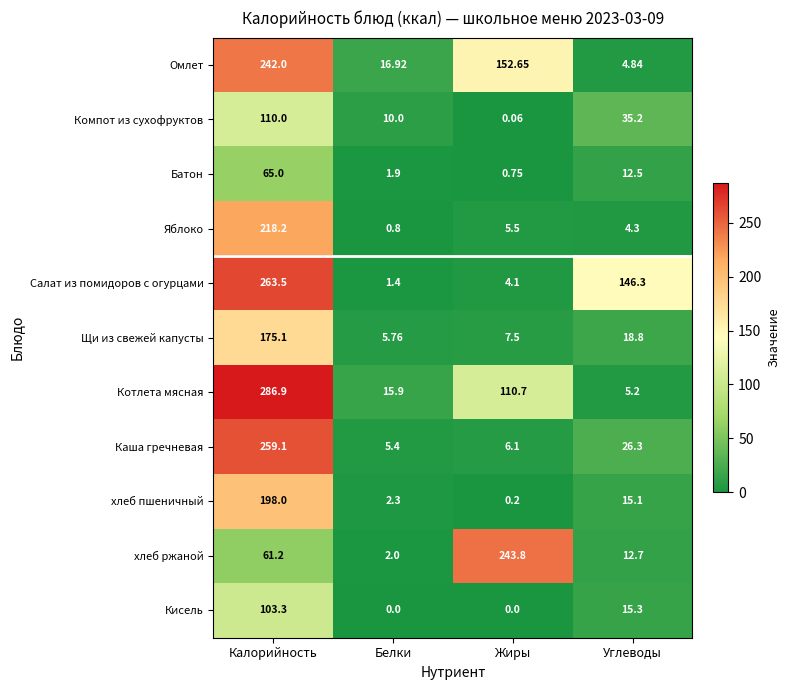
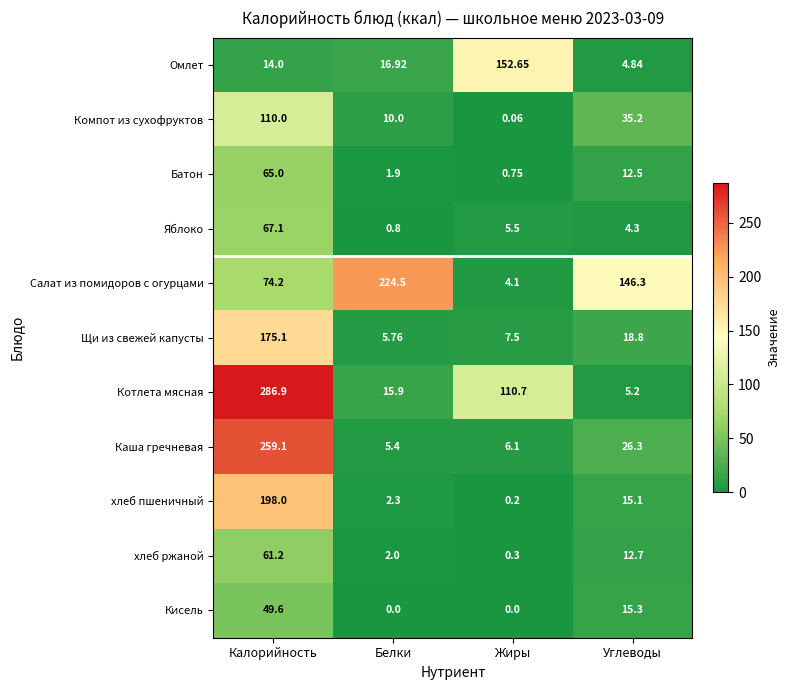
  {
    "Омлет": {
-     "Калорийность": 242.0,
+     "Калорийность": 14.0,
      "Белки": 16.92,
      "Жиры": 152.65,
      "Углеводы": 4.84
    },
    "Компот из сухофруктов": {
      "Калорийность": 110.0,
      "Белки": 10.0,
      "Жиры": 0.06,
      "Углеводы": 35.2
    },
    "Батон": {
      "Калорийность": 65.0,
      "Белки": 1.9,
      "Жиры": 0.75,
      "Углеводы": 12.5
    },
    "Яблоко": {
-     "Калорийность": 218.2,
+     "Калорийность": 67.1,
      "Белки": 0.8,
      "Жиры": 5.5,
      "Углеводы": 4.3
    },
    "Салат из помидоров с огурцами": {
-     "Калорийность": 263.5,
-     "Белки": 1.4,
+     "Калорийность": 74.2,
+     "Белки": 224.5,
      "Жиры": 4.1,
      "Углеводы": 146.3
    },
    "Щи из свежей капусты": {
      "Калорийность": 175.1,
      "Белки": 5.76,
      "Жиры": 7.5,
      "Углеводы": 18.8
    },
    "Котлета мясная": {
      "Калорийность": 286.9,
      "Белки": 15.9,
      "Жиры": 110.7,
      "Углеводы": 5.2
    },
    "Каша гречневая": {
      "Калорийность": 259.1,
      "Белки": 5.4,
      "Жиры": 6.1,
      "Углеводы": 26.3
    },
    "хлеб пшеничный": {
      "Калорийность": 198.0,
      "Белки": 2.3,
      "Жиры": 0.2,
      "Углеводы": 15.1
    },
    "хлеб ржаной": {
      "Калорийность": 61.2,
      "Белки": 2.0,
-     "Жиры": 243.8,
+     "Жиры": 0.3,
      "Углеводы": 12.7
    },
    "Кисель": {
-     "Калорийность": 103.3,
+     "Калорийность": 49.6,
      "Белки": 0.0,
      "Жиры": 0.0,
      "Углеводы": 15.3
    }
  }
